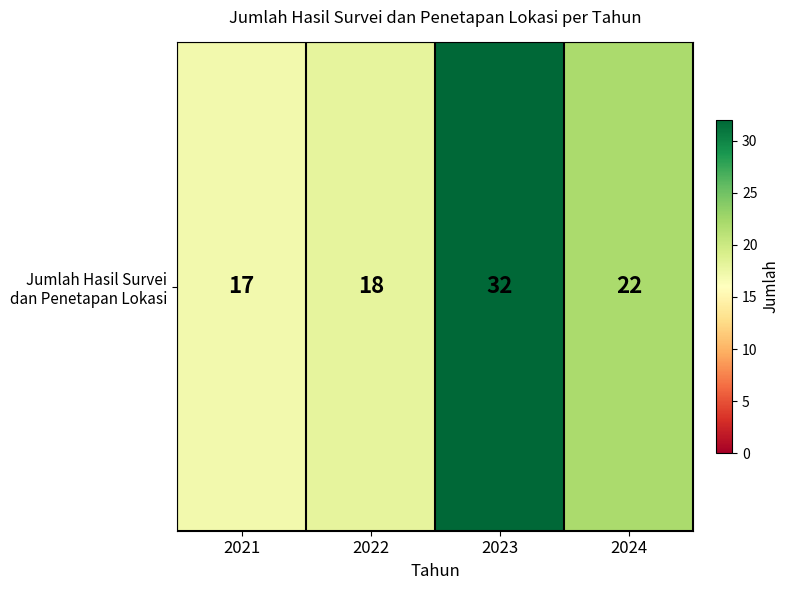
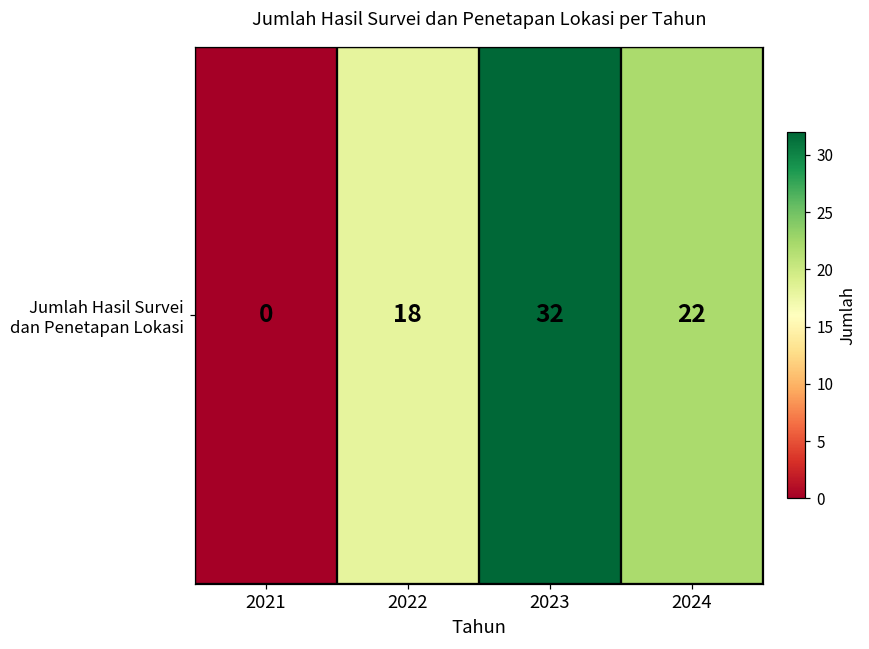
  {
    "Jumlah Hasil Survei dan Penetapan Lokasi": {
-     "2021": 17,
+     "2021": 0,
      "2022": 18,
      "2023": 32,
      "2024": 22
    }
  }
